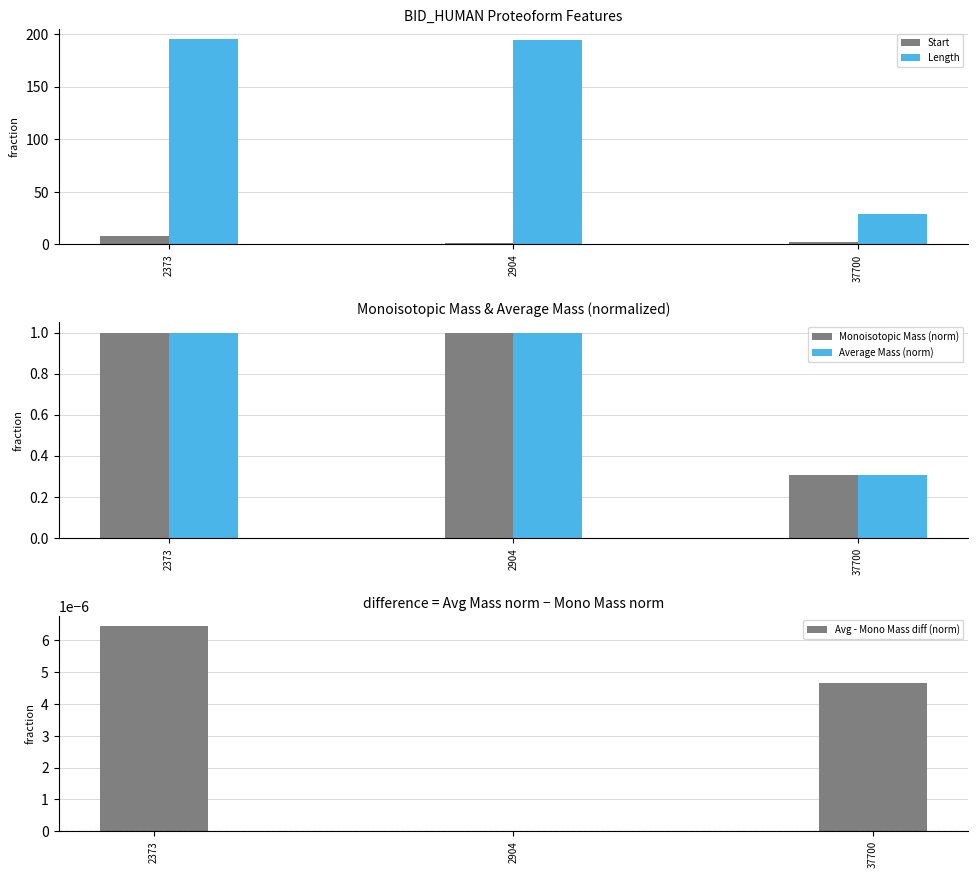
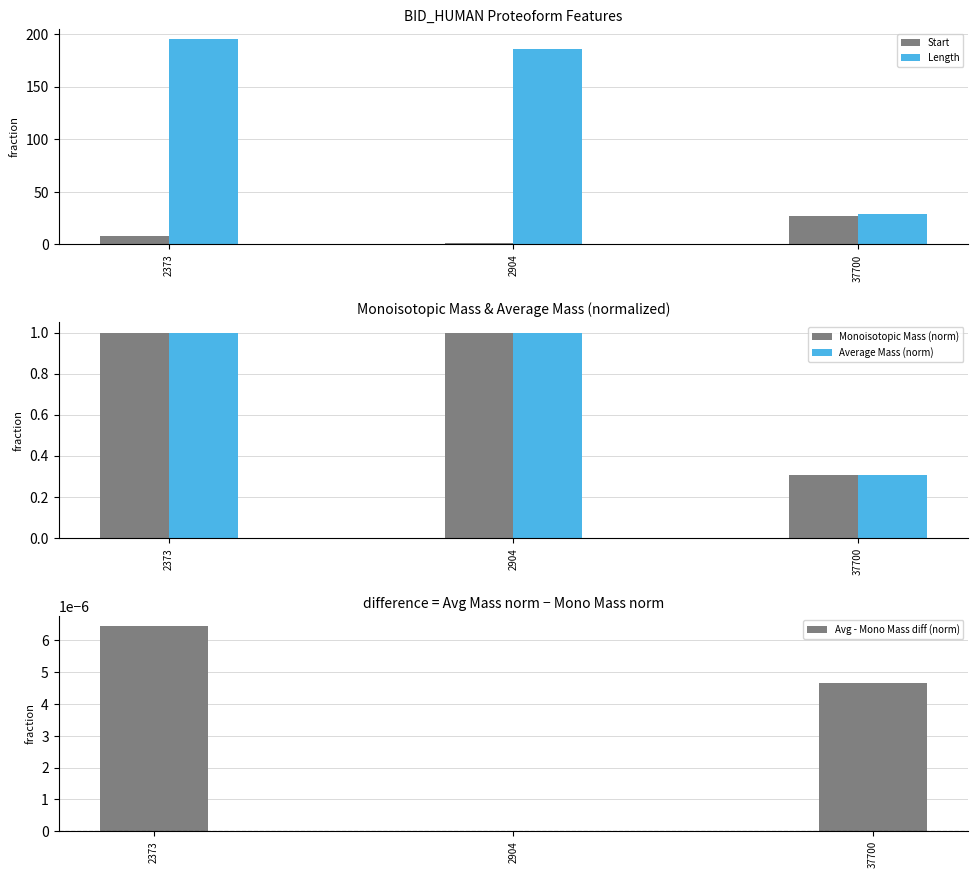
  {
    "BID_HUMAN Proteoform Features": {
      "Start": {
        "2373": 8,
-       "37700": 2
+       "37700": 27
      },
      "Length": {
        "2373": 195,
-       "2904": 194,
+       "2904": 186,
        "37700": 29
      }
    },
    "Monoisotopic Mass & Average Mass (normalized)": {
      "Monoisotopic Mass (norm)": {
        "2373": 1.00,
        "2904": 1.00,
        "37700": 0.30
      },
      "Average Mass (norm)": {
        "2373": 1.00,
        "2904": 1.00,
        "37700": 0.30
      }
    },
    "difference = Avg Mass norm − Mono Mass norm": {
      "2373": 0.0000065,
      "2904": 0.0000000,
      "37700": 0.0000047
    }
  }
